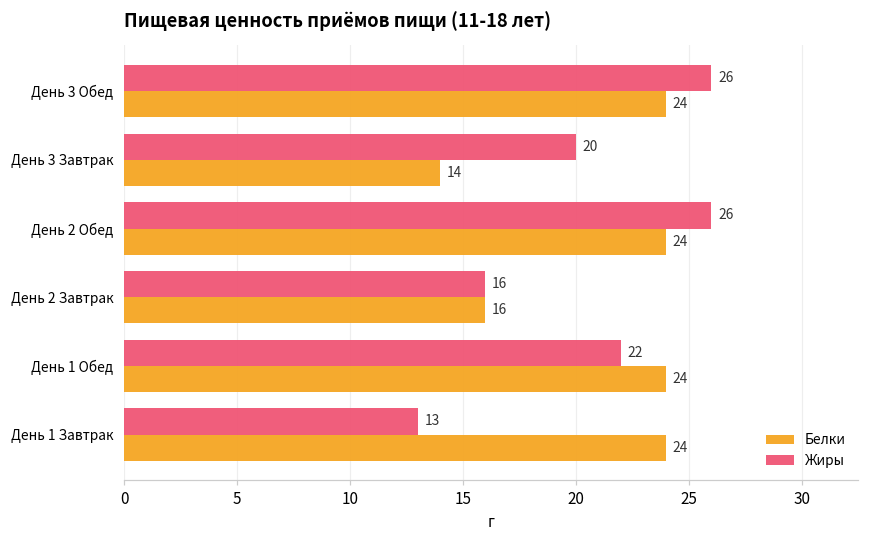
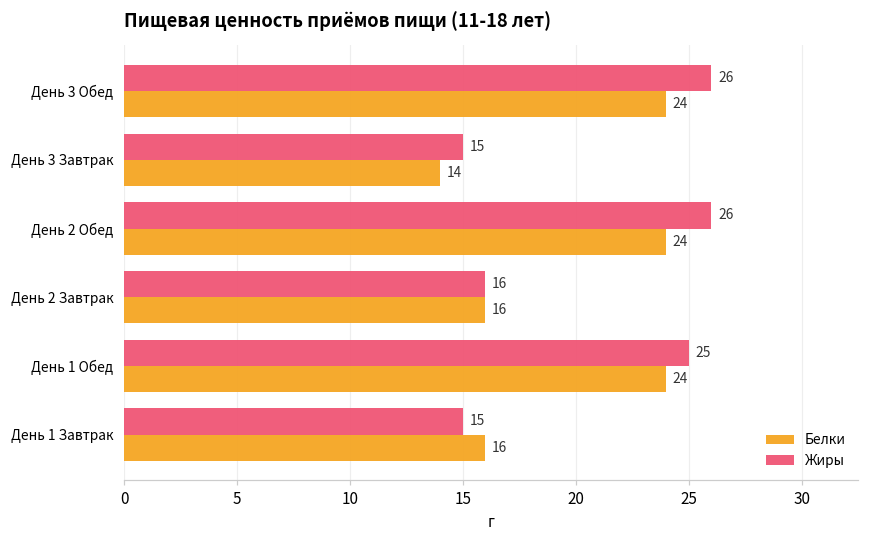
  {
    "Белки": {
      "День 3 Обед": 24,
      "День 3 Завтрак": 14,
      "День 2 Обед": 24,
      "День 2 Завтрак": 16,
      "День 1 Обед": 24,
-     "День 1 Завтрак": 24
+     "День 1 Завтрак": 16
    },
    "Жиры": {
      "День 3 Обед": 26,
-     "День 3 Завтрак": 20,
+     "День 3 Завтрак": 15,
      "День 2 Обед": 26,
      "День 2 Завтрак": 16,
-     "День 1 Обед": 22,
-     "День 1 Завтрак": 13
+     "День 1 Обед": 25,
+     "День 1 Завтрак": 15
    }
  }
